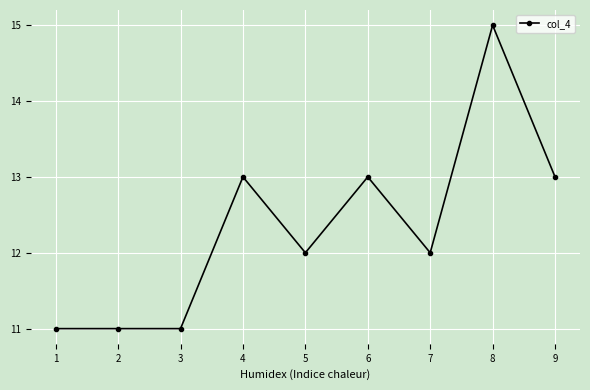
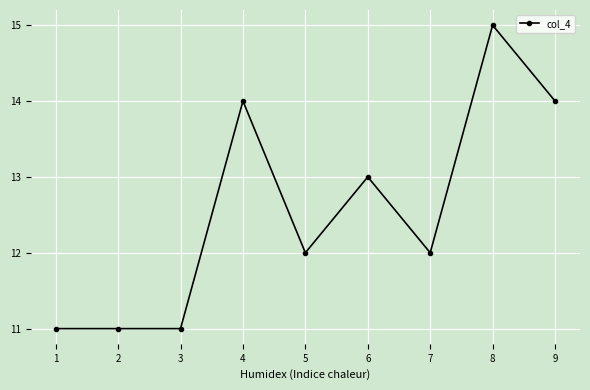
  {
    "1": 11,
    "2": 11,
    "3": 11,
-   "4": 13,
+   "4": 14,
    "5": 12,
    "6": 13,
    "7": 12,
    "8": 15,
-   "9": 13
+   "9": 14
  }
